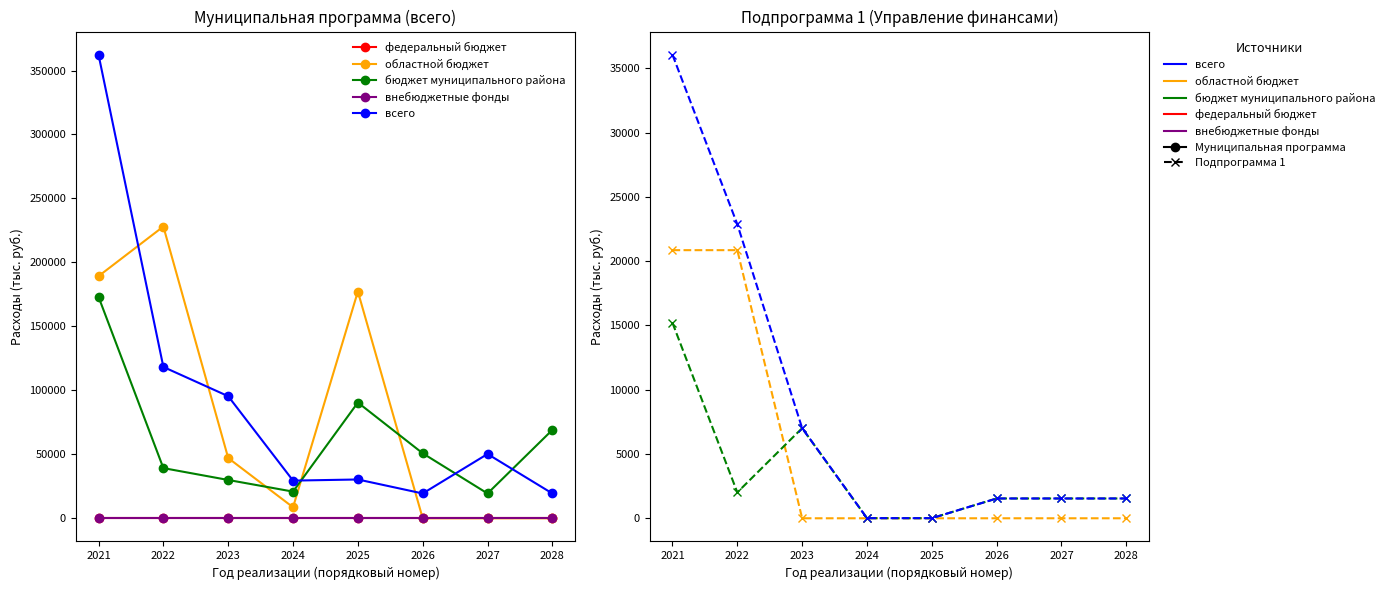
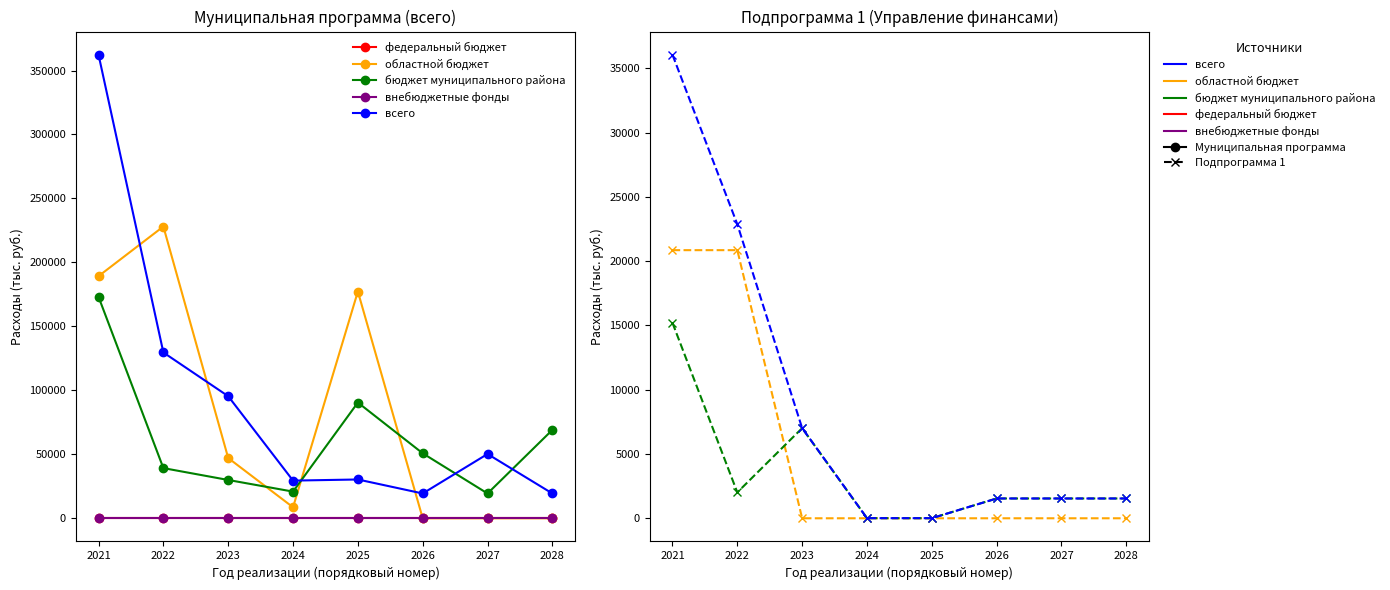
  {
    "Муниципальная программа (всего)": {
      "внебюджетные фонды": {
        "2021": 0,
        "2022": 0,
        "2023": 0,
        "2024": 0,
        "2025": 0
      },
      "областной бюджет": {
        "2021": 189000,
        "2022": 228000,
        "2023": 47000,
        "2024": 9000,
        "2025": 177000
      },
      "бюджет муниципального района": {
        "2021": 173000,
        "2022": 39000,
        "2023": 30000,
        "2024": 21000,
        "2025": 90000,
        "2026": 51000,
        "2027": 19000,
        "2028": 69000
      },
      "всего": {
        "2021": 362000,
-       "2022": 118000,
+       "2022": 130000,
        "2023": 95000,
        "2024": 29000,
        "2025": 30000,
        "2026": 19000,
        "2027": 50000,
        "2028": 19000
      }
    }
  }
